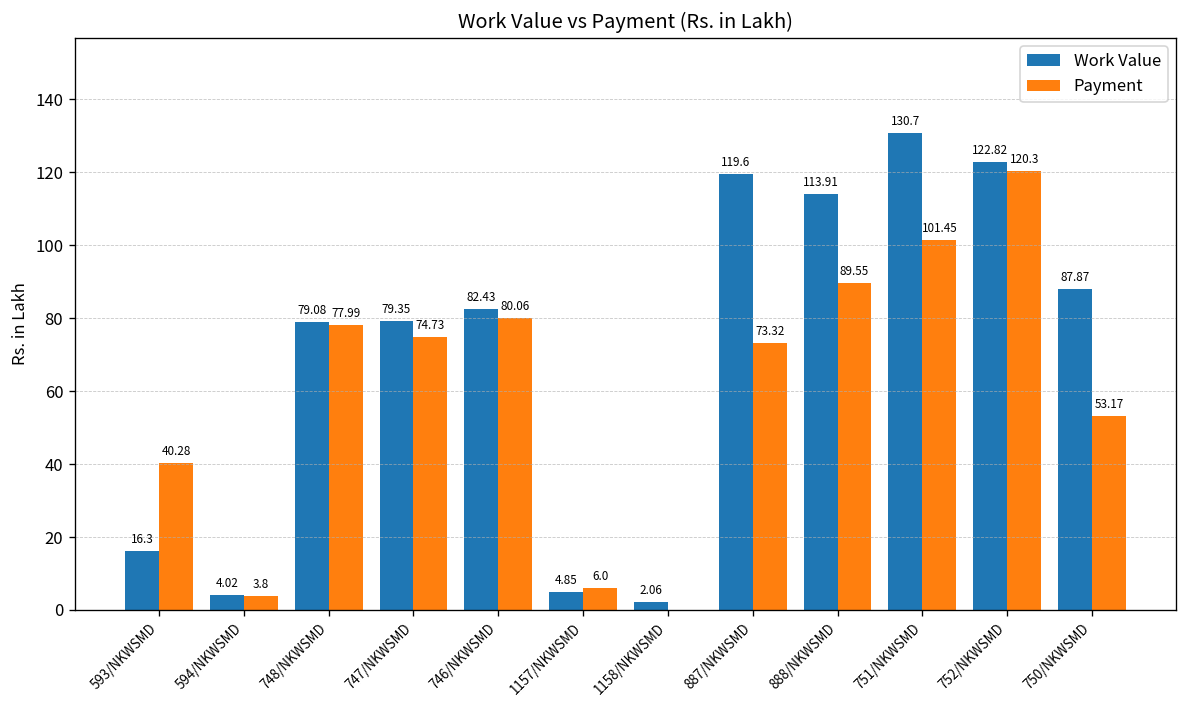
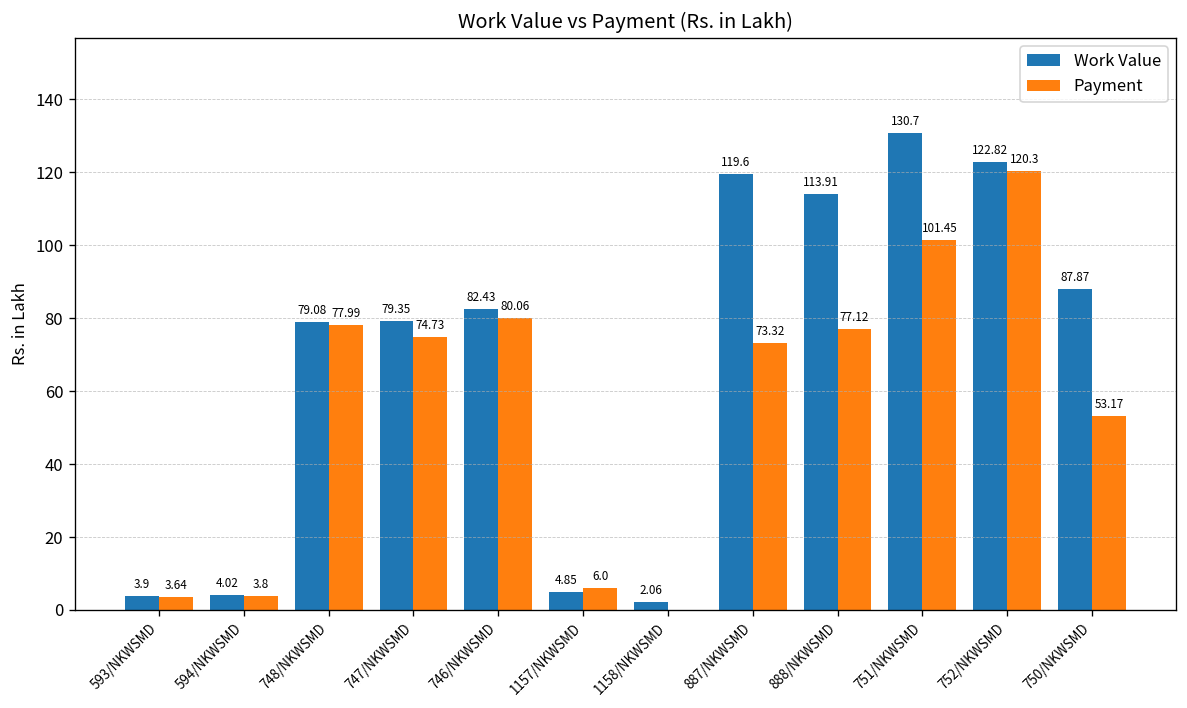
  {
    "Work Value": {
-     "593/NKWSMD": 16.3,
+     "593/NKWSMD": 3.9,
      "594/NKWSMD": 4.02,
      "748/NKWSMD": 79.08,
      "747/NKWSMD": 79.35,
      "746/NKWSMD": 82.43,
      "1157/NKWSMD": 4.85,
      "1158/NKWSMD": 2.06,
      "887/NKWSMD": 119.6,
      "888/NKWSMD": 113.91,
      "751/NKWSMD": 130.7,
      "752/NKWSMD": 122.82,
      "750/NKWSMD": 87.87
    },
    "Payment": {
-     "593/NKWSMD": 40.28,
+     "593/NKWSMD": 3.64,
      "594/NKWSMD": 3.8,
      "748/NKWSMD": 77.99,
      "747/NKWSMD": 74.73,
      "746/NKWSMD": 80.06,
      "1157/NKWSMD": 6.0,
      "887/NKWSMD": 73.32,
-     "888/NKWSMD": 89.55,
+     "888/NKWSMD": 77.12,
      "751/NKWSMD": 101.45,
      "752/NKWSMD": 120.3,
      "750/NKWSMD": 53.17
    }
  }
